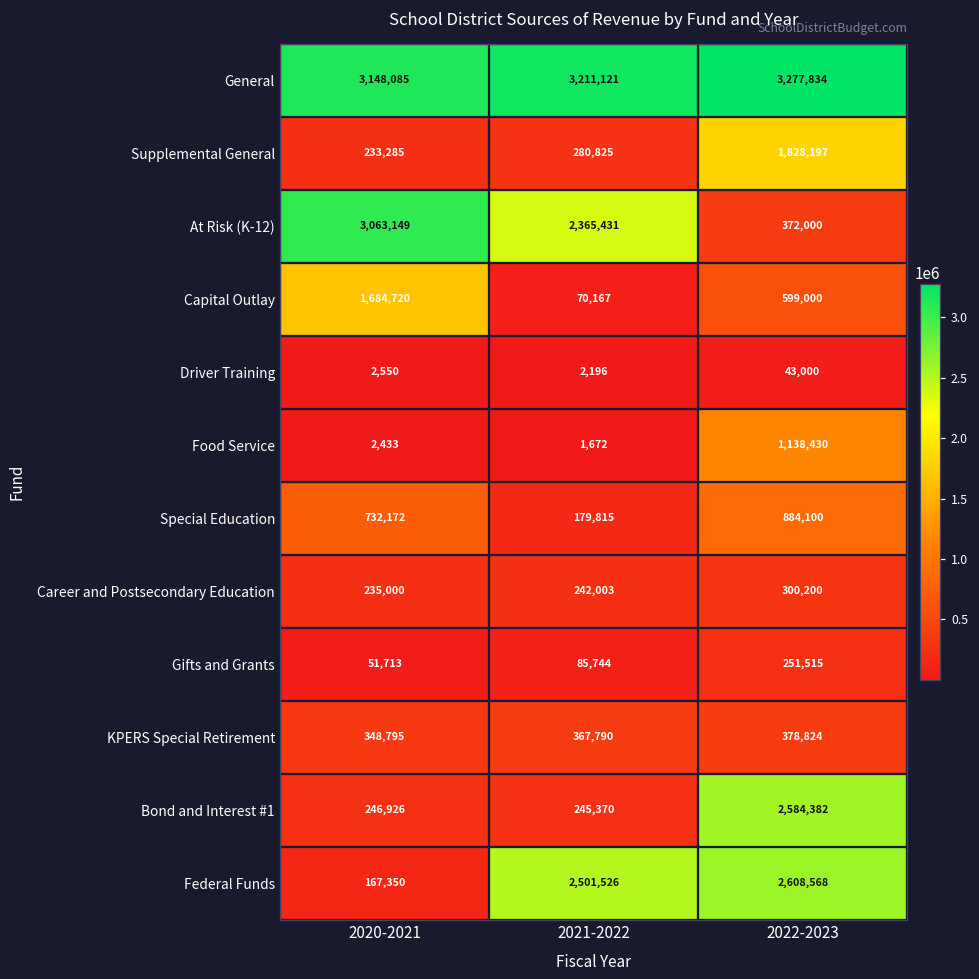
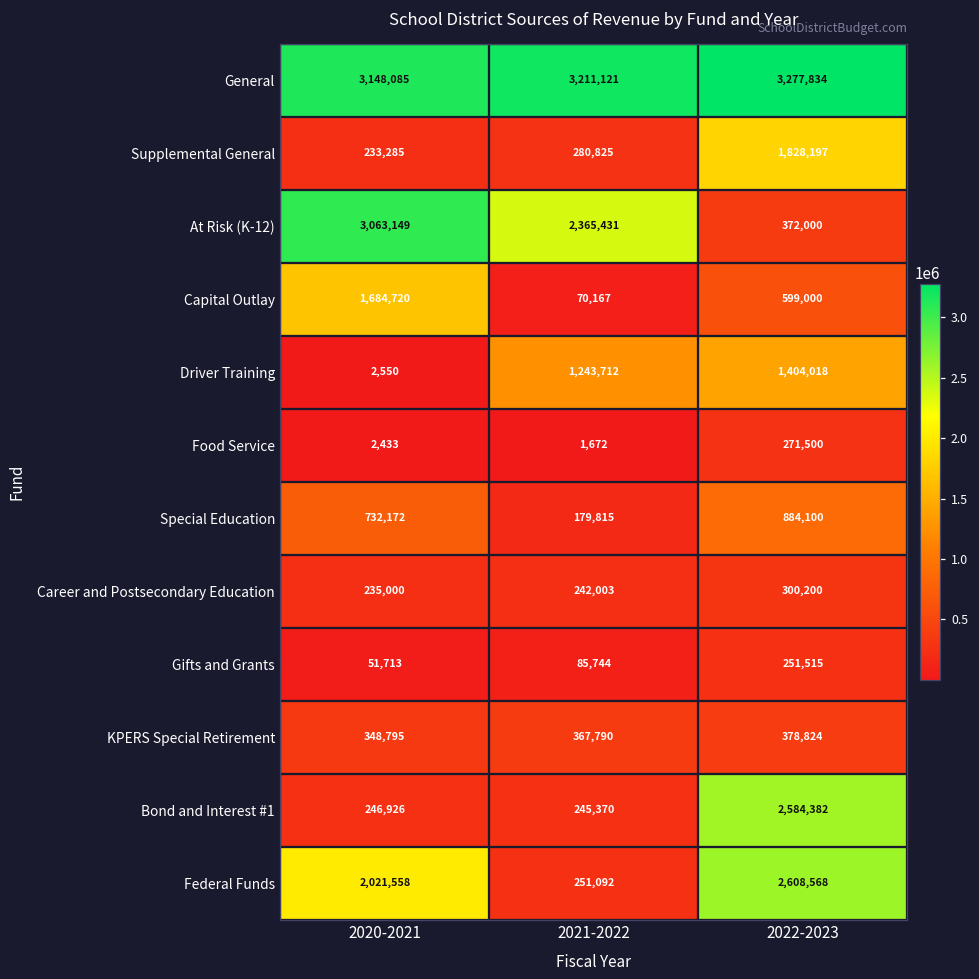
  {
    "General": {
      "2020-2021": "3,148,085",
      "2021-2022": "3,211,121",
      "2022-2023": "3,277,834"
    },
    "Supplemental General": {
      "2020-2021": "233,285",
      "2021-2022": "280,825",
      "2022-2023": "1,828,197"
    },
    "At Risk (K-12)": {
      "2020-2021": "3,063,149",
      "2021-2022": "2,365,431",
      "2022-2023": "372,000"
    },
    "Capital Outlay": {
      "2020-2021": "1,684,720",
      "2021-2022": "70,167",
      "2022-2023": "599,000"
    },
    "Driver Training": {
      "2020-2021": "2,550",
-     "2021-2022": "2,196",
-     "2022-2023": "43,000"
+     "2021-2022": "1,243,712",
+     "2022-2023": "1,404,018"
    },
    "Food Service": {
      "2020-2021": "2,433",
      "2021-2022": "1,672",
-     "2022-2023": "1,138,430"
+     "2022-2023": "271,500"
    },
    "Special Education": {
      "2020-2021": "732,172",
      "2021-2022": "179,815",
      "2022-2023": "884,100"
    },
    "Career and Postsecondary Education": {
      "2020-2021": "235,000",
      "2021-2022": "242,003",
      "2022-2023": "300,200"
    },
    "Gifts and Grants": {
      "2020-2021": "51,713",
      "2021-2022": "85,744",
      "2022-2023": "251,515"
    },
    "KPERS Special Retirement": {
      "2020-2021": "348,795",
      "2021-2022": "367,790",
      "2022-2023": "378,824"
    },
    "Bond and Interest #1": {
      "2020-2021": "246,926",
      "2021-2022": "245,370",
      "2022-2023": "2,584,382"
    },
    "Federal Funds": {
-     "2020-2021": "167,350",
-     "2021-2022": "2,501,526",
+     "2020-2021": "2,021,558",
+     "2021-2022": "251,092",
      "2022-2023": "2,608,568"
    }
  }
